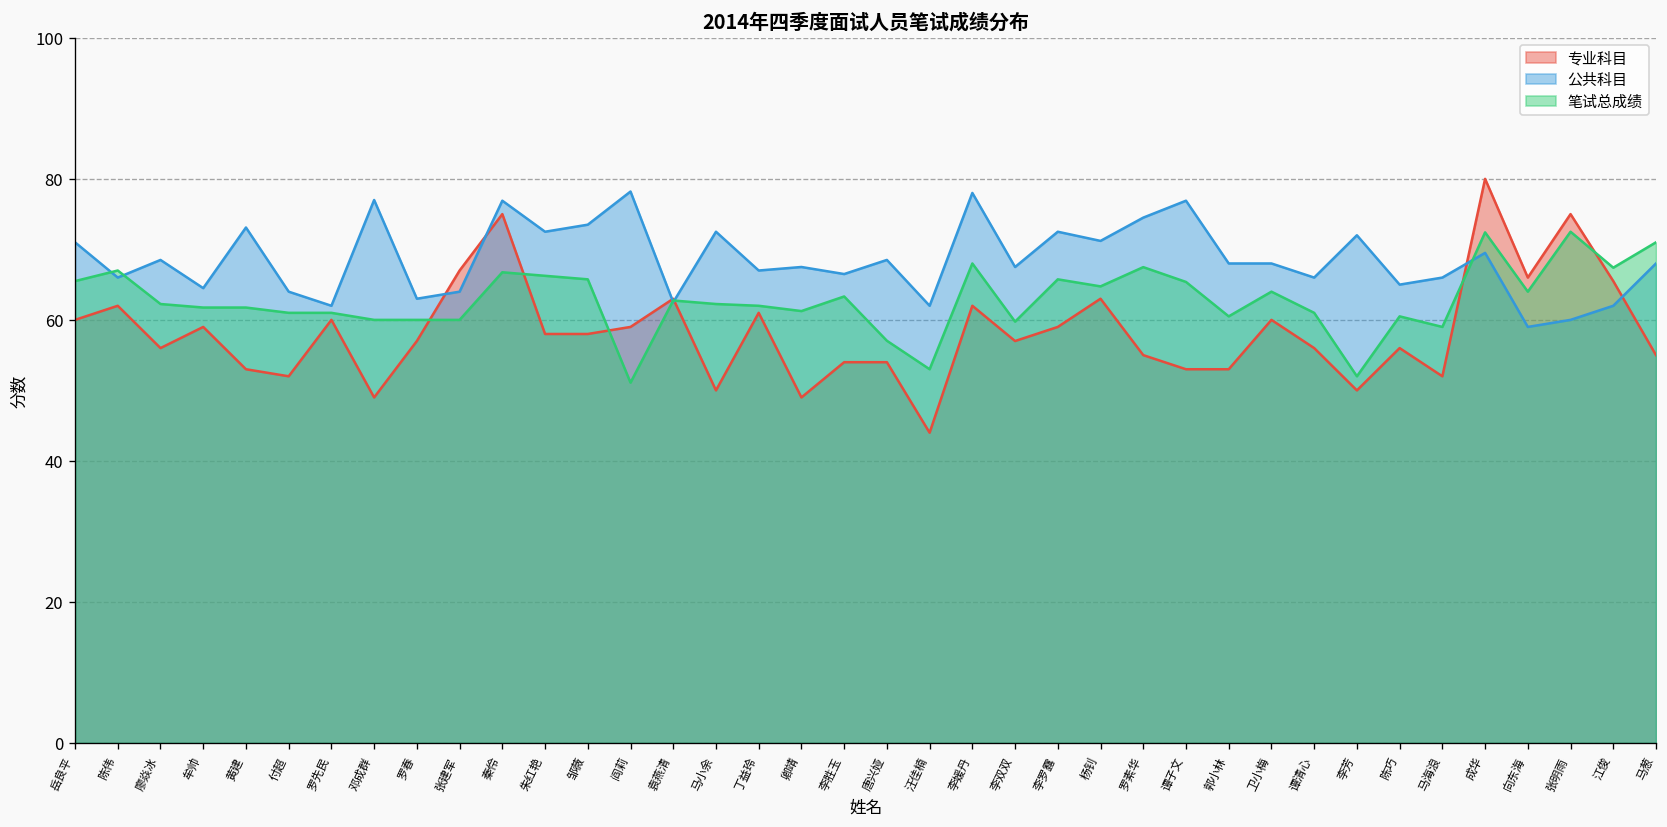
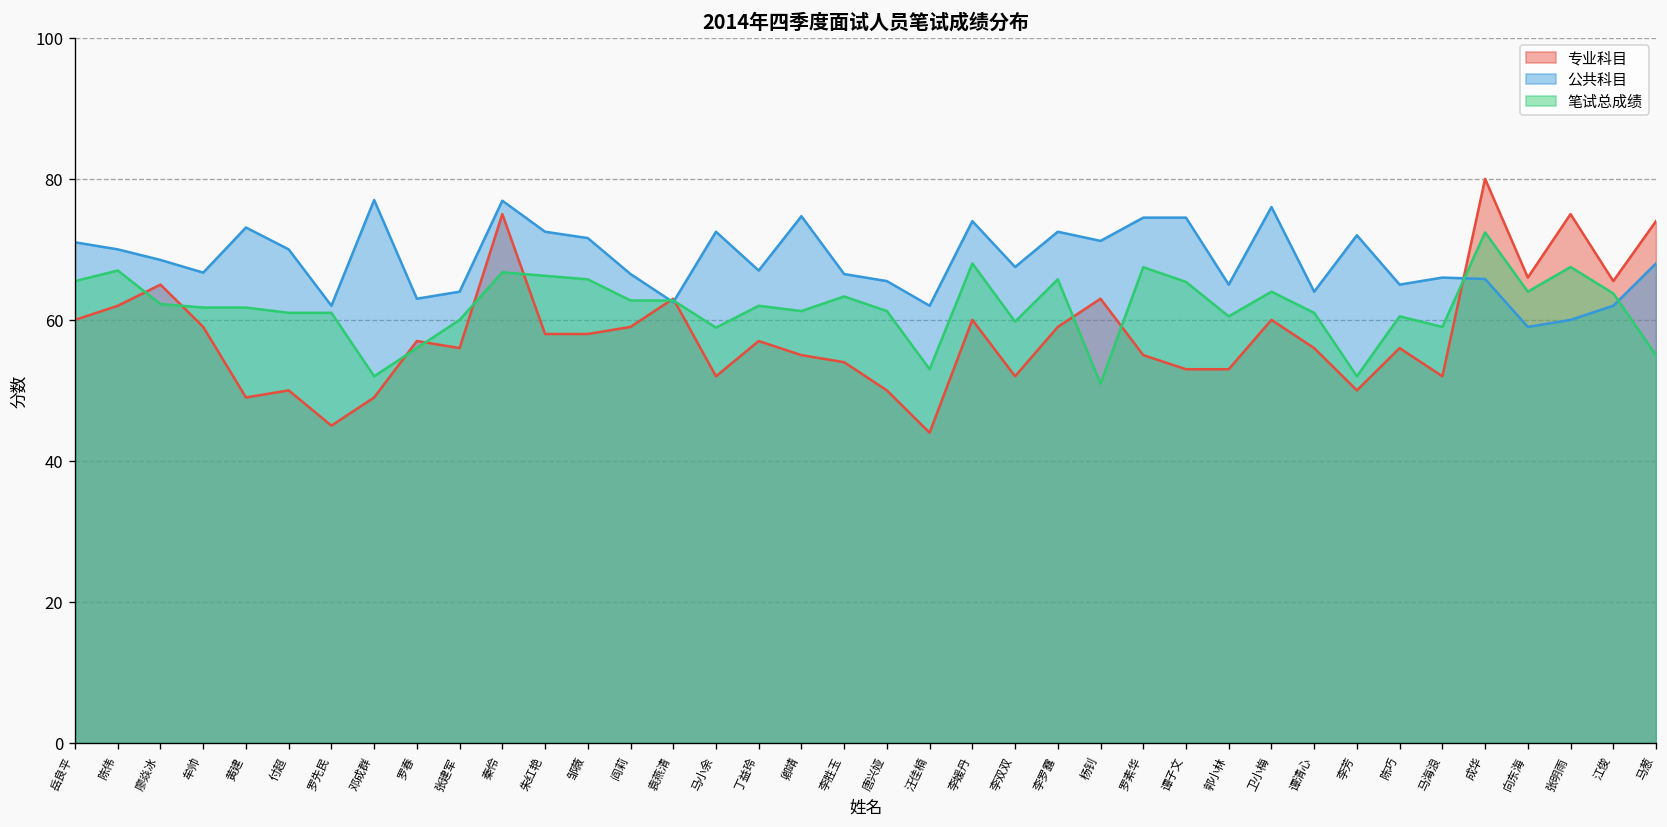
  {
    "专业科目": {
      "岳良平": 60,
      "陈伟": 62,
-     "廖焱冰": 56,
+     "廖焱冰": 65,
      "牟帅": 59,
-     "黄建": 53,
-     "付超": 52,
-     "罗先民": 60,
+     "黄建": 49,
+     "付超": 50,
+     "罗先民": 45,
      "邓成群": 49,
      "罗春": 57,
-     "张建军": 67,
+     "张建军": 56,
      "秦伶": 75,
      "朱红艳": 58,
      "邹薇": 58,
      "阎莉": 59,
-     "马小余": 50,
-     "丁益玲": 61,
-     "卿靖": 49,
+     "马小余": 52,
+     "丁益玲": 57,
+     "卿靖": 55,
      "李胜玉": 54,
-     "唐兴娅": 54,
+     "唐兴娅": 50,
      "汪佳楠": 44,
-     "李媛丹": 62,
-     "李双双": 57,
+     "李媛丹": 60,
+     "李双双": 52,
      "李罗露": 59,
      "杨钊": 63,
      "罗素华": 55,
      "谭子文": 53,
      "郭小林": 53,
      "卫小梅": 60,
      "谭清心": 56,
      "李芳": 50,
      "陈巧": 56,
      "马海浪": 52,
      "成华": 80,
      "向东海": 66,
      "张明雨": 75,
      "江俊": 66,
-     "马葱": 55
+     "马葱": 74
    },
    "公共科目": {
      "岳良平": 71,
-     "陈伟": 66,
+     "陈伟": 70,
      "廖焱冰": 69,
-     "牟帅": 65,
+     "牟帅": 67,
      "黄建": 73,
-     "付超": 64,
+     "付超": 70,
      "罗先民": 62,
      "邓成群": 77,
      "罗春": 63,
      "张建军": 64,
      "秦伶": 77,
      "朱红艳": 73,
-     "邹薇": 74,
-     "阎莉": 78,
+     "邹薇": 72,
+     "阎莉": 67,
      "马小余": 73,
      "丁益玲": 67,
-     "卿靖": 68,
+     "卿靖": 75,
      "李胜玉": 67,
-     "唐兴娅": 69,
+     "唐兴娅": 66,
      "汪佳楠": 62,
-     "李媛丹": 78,
+     "李媛丹": 74,
      "李双双": 68,
      "李罗露": 73,
      "杨钊": 71,
      "罗素华": 75,
-     "谭子文": 77,
-     "郭小林": 68,
-     "卫小梅": 68,
-     "谭清心": 66,
+     "谭子文": 75,
+     "郭小林": 65,
+     "卫小梅": 76,
+     "谭清心": 64,
      "李芳": 72,
      "陈巧": 65,
      "马海浪": 66,
-     "成华": 70,
+     "成华": 66,
      "向东海": 59,
      "张明雨": 60,
      "江俊": 62,
      "马葱": 68
    },
    "笔试总成绩": {
      "岳良平": 66,
      "陈伟": 67,
      "廖焱冰": 62,
      "牟帅": 62,
      "黄建": 62,
      "付超": 61,
      "罗先民": 61,
-     "邓成群": 60,
-     "罗春": 60,
+     "邓成群": 52,
+     "罗春": 56,
      "张建军": 60,
      "秦伶": 67,
      "朱红艳": 66,
      "邹薇": 66,
-     "阎莉": 51,
-     "马小余": 62,
+     "阎莉": 63,
+     "马小余": 59,
      "丁益玲": 62,
      "卿靖": 61,
      "李胜玉": 63,
-     "唐兴娅": 57,
+     "唐兴娅": 61,
      "汪佳楠": 53,
      "李媛丹": 68,
      "李双双": 60,
      "李罗露": 66,
-     "杨钊": 65,
+     "杨钊": 51,
      "罗素华": 67,
      "谭子文": 65,
      "郭小林": 61,
      "卫小梅": 64,
      "谭清心": 61,
      "李芳": 52,
      "陈巧": 61,
      "马海浪": 59,
      "成华": 72,
      "向东海": 64,
-     "张明雨": 73,
-     "江俊": 67,
-     "马葱": 71
+     "张明雨": 68,
+     "江俊": 64,
+     "马葱": 55
    }
  }
